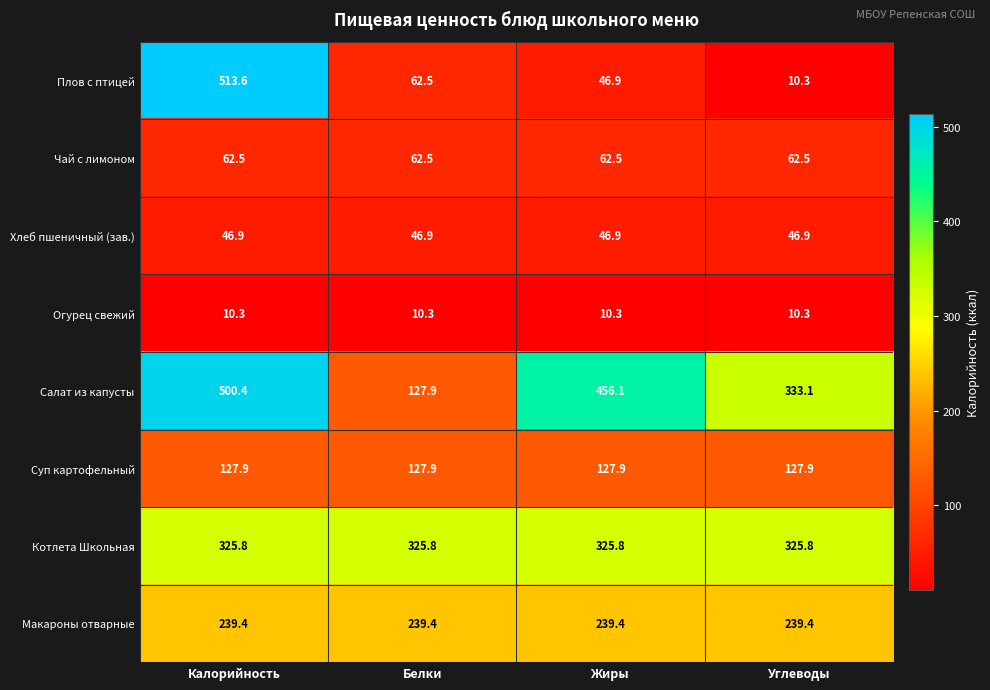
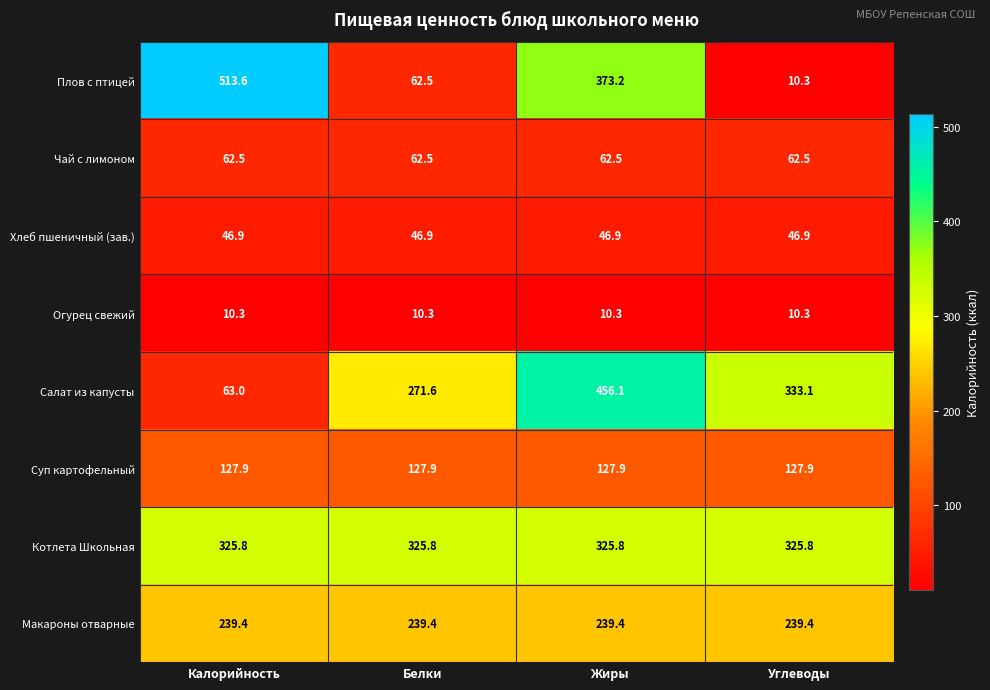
  {
    "Плов с птицей": {
      "Калорийность": 513.6,
      "Белки": 62.5,
-     "Жиры": 46.9,
+     "Жиры": 373.2,
      "Углеводы": 10.3
    },
    "Чай с лимоном": {
      "Калорийность": 62.5,
      "Белки": 62.5,
      "Жиры": 62.5,
      "Углеводы": 62.5
    },
    "Хлеб пшеничный (зав.)": {
      "Калорийность": 46.9,
      "Белки": 46.9,
      "Жиры": 46.9,
      "Углеводы": 46.9
    },
    "Огурец свежий": {
      "Калорийность": 10.3,
      "Белки": 10.3,
      "Жиры": 10.3,
      "Углеводы": 10.3
    },
    "Салат из капусты": {
-     "Калорийность": 500.4,
-     "Белки": 127.9,
+     "Калорийность": 63.0,
+     "Белки": 271.6,
      "Жиры": 456.1,
      "Углеводы": 333.1
    },
    "Суп картофельный": {
      "Калорийность": 127.9,
      "Белки": 127.9,
      "Жиры": 127.9,
      "Углеводы": 127.9
    },
    "Котлета Школьная": {
      "Калорийность": 325.8,
      "Белки": 325.8,
      "Жиры": 325.8,
      "Углеводы": 325.8
    },
    "Макароны отварные": {
      "Калорийность": 239.4,
      "Белки": 239.4,
      "Жиры": 239.4,
      "Углеводы": 239.4
    }
  }
